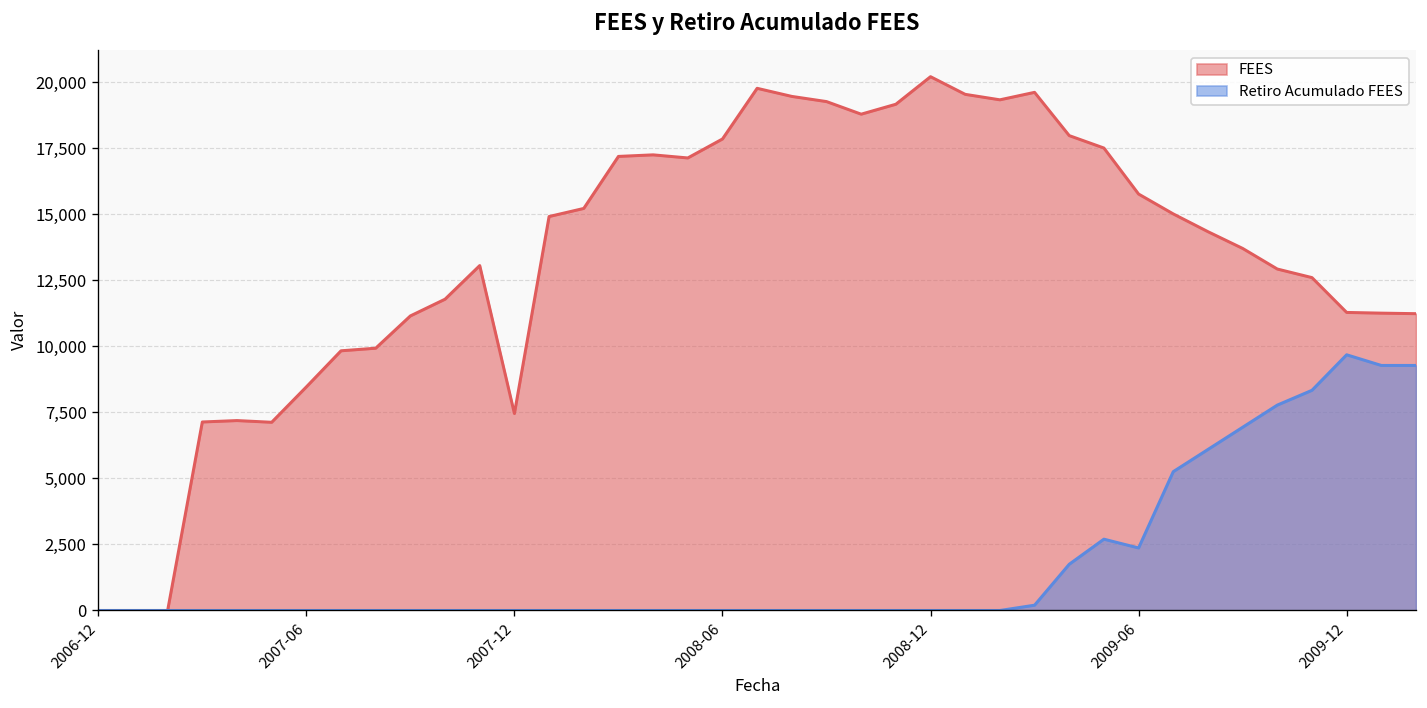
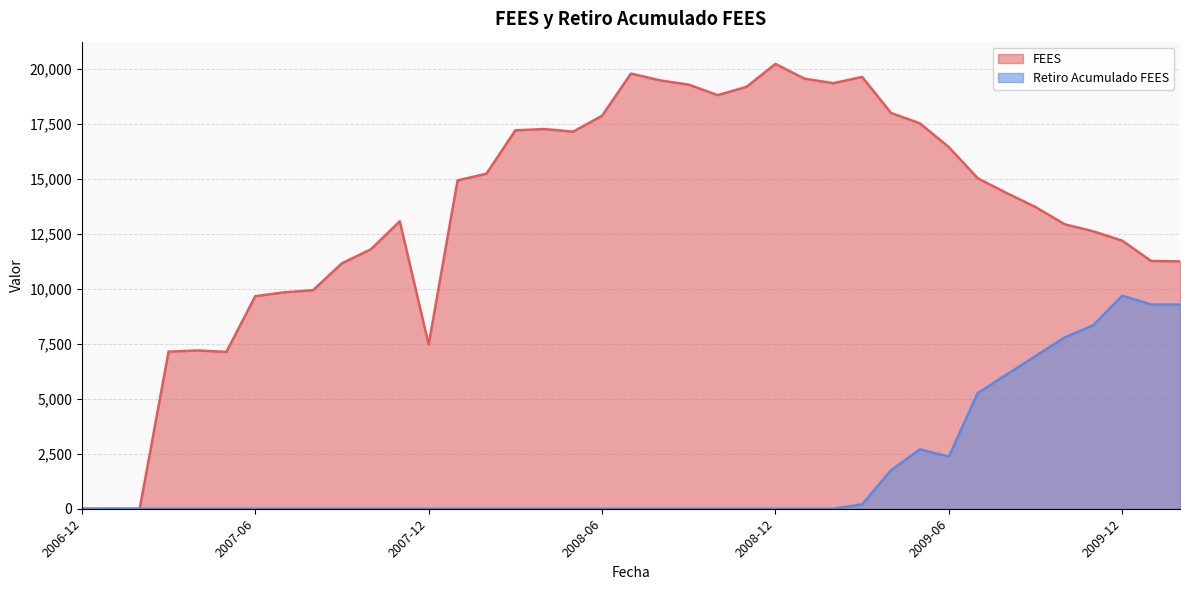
  {
    "FEES": {
-     "2007-06": "8,500",
+     "2007-06": "9,700",
      "2007-12": "7,500",
      "2008-06": "17,900",
      "2008-12": "20,200",
-     "2009-06": "15,800",
-     "2009-12": "11,300"
+     "2009-06": "16,400",
+     "2009-12": "12,200"
    },
    "Retiro Acumulado FEES": {
      "2007-06": "0",
      "2007-12": "0",
      "2008-06": "0",
      "2008-12": "0",
      "2009-06": "2,400",
      "2009-12": "9,700"
    }
  }
